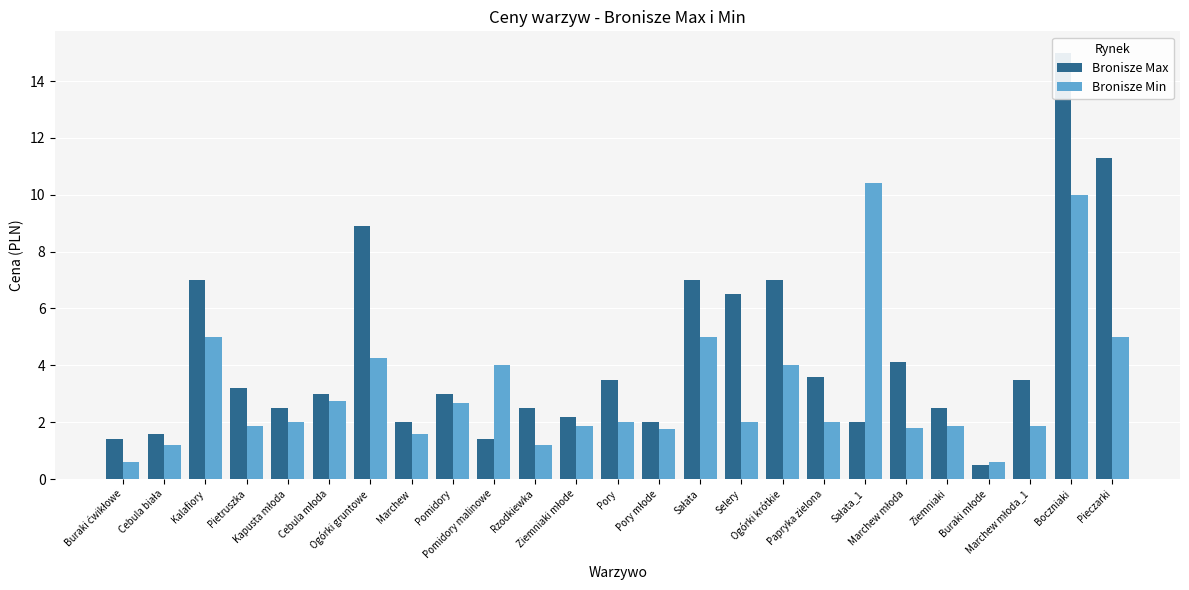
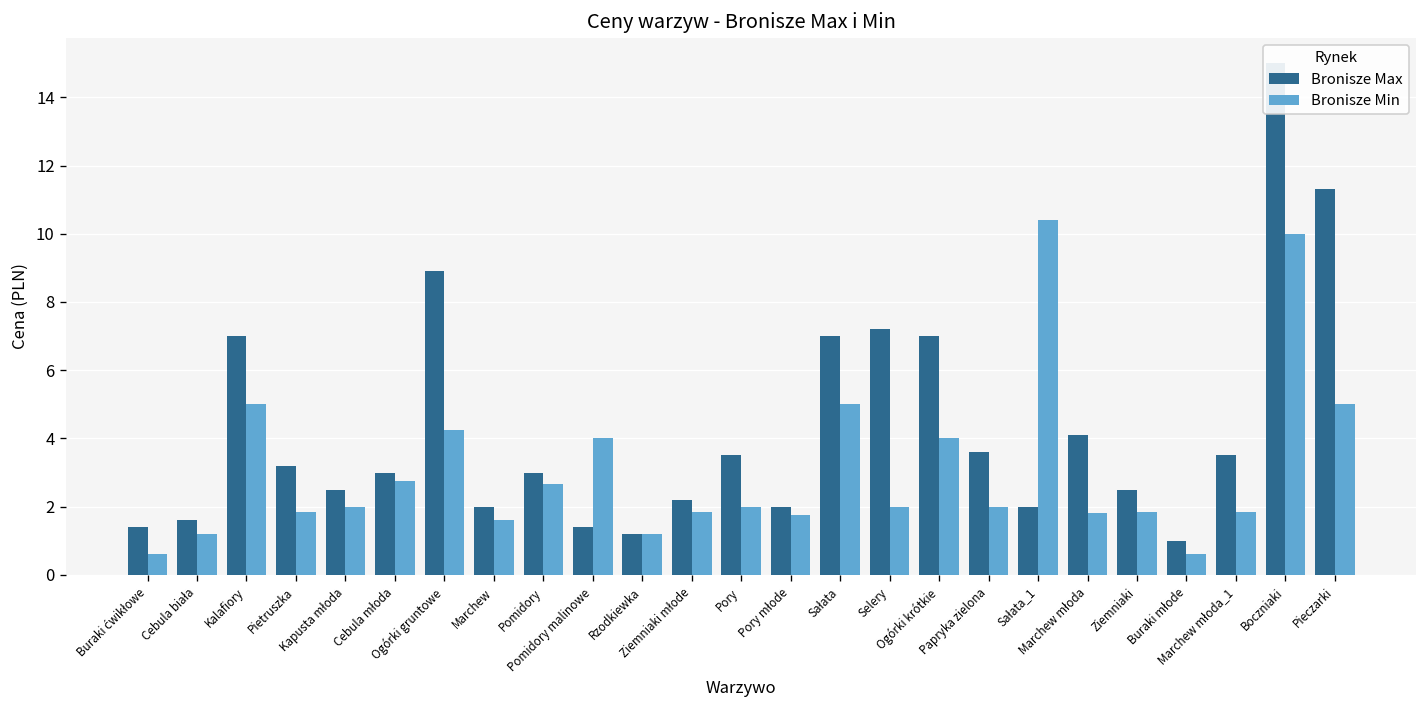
  {
    "Bronisze Max": {
      "Buraki ćwikłowe": 1.4,
      "Cebula biała": 1.6,
      "Kalafiory": 7.0,
      "Pietruszka": 3.2,
      "Kapusta młoda": 2.5,
      "Cebula młoda": 3.0,
      "Ogórki gruntowe": 8.9,
      "Marchew": 2.0,
      "Pomidory": 3.0,
      "Pomidory malinowe": 1.4,
-     "Rzodkiewka": 2.5,
+     "Rzodkiewka": 1.2,
      "Ziemniaki młode": 2.2,
      "Pory": 3.5,
      "Pory młode": 2.0,
      "Sałata": 7.0,
-     "Selery": 6.5,
+     "Selery": 7.2,
      "Ogórki krótkie": 7.0,
      "Papryka zielona": 3.6,
      "Sałata_1": 2.0,
      "Marchew młoda": 4.1,
      "Ziemniaki": 2.5,
-     "Buraki młode": 0.5,
+     "Buraki młode": 1.0,
      "Marchew młoda_1": 3.5,
      "Pieczarki": 11.3
    },
    "Bronisze Min": {
      "Buraki ćwikłowe": 0.6,
      "Cebula biała": 1.2,
      "Kalafiory": 5.0,
      "Pietruszka": 1.9,
      "Kapusta młoda": 2.0,
      "Cebula młoda": 2.8,
      "Ogórki gruntowe": 4.3,
      "Marchew": 1.6,
      "Pomidory": 2.7,
      "Pomidory malinowe": 4.0,
      "Rzodkiewka": 1.2,
      "Ziemniaki młode": 1.9,
      "Pory": 2.0,
      "Pory młode": 1.8,
      "Sałata": 5.0,
      "Selery": 2.0,
      "Ogórki krótkie": 4.0,
      "Papryka zielona": 2.0,
      "Sałata_1": 10.4,
      "Marchew młoda": 1.8,
      "Ziemniaki": 1.9,
      "Buraki młode": 0.6,
      "Marchew młoda_1": 1.9,
      "Boczniaki": 10.0,
      "Pieczarki": 5.0
    }
  }
